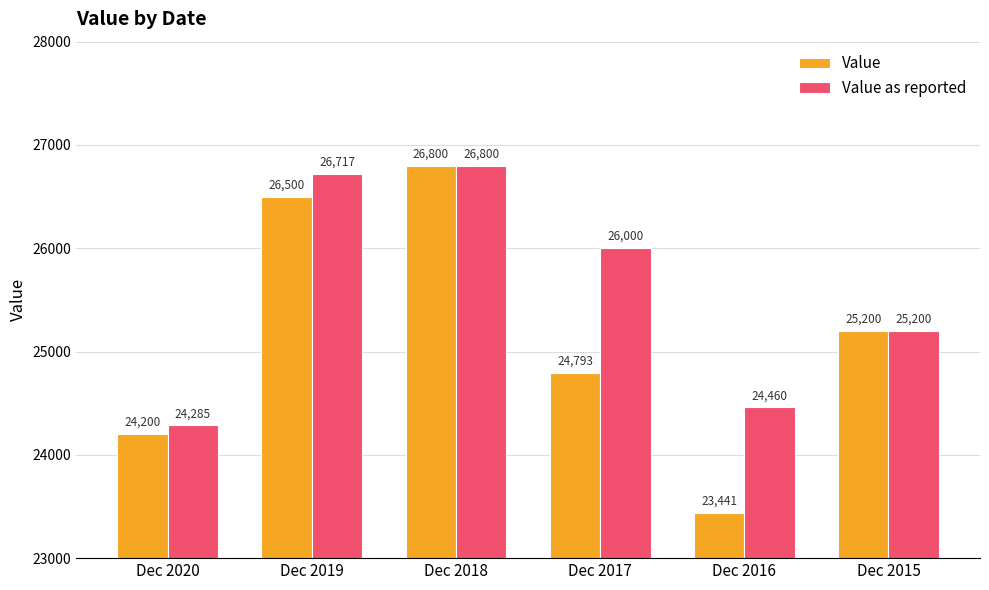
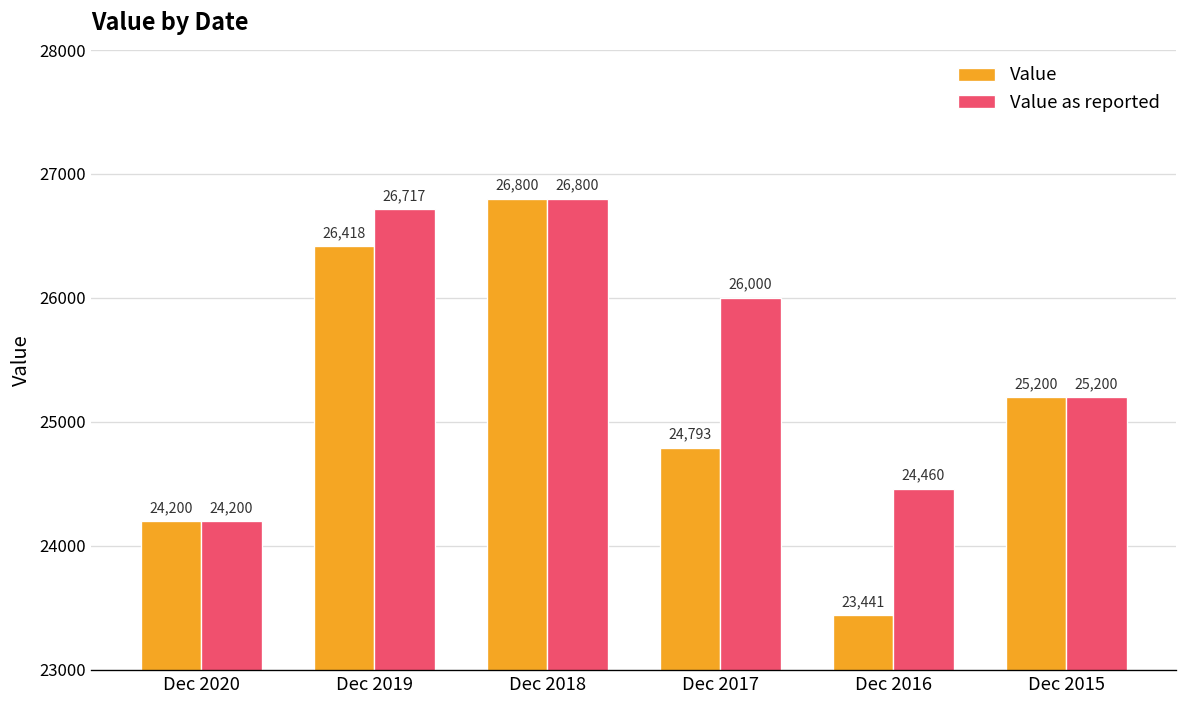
  {
    "Value": {
      "Dec 2020": "24,200",
-     "Dec 2019": "26,500",
+     "Dec 2019": "26,418",
      "Dec 2018": "26,800",
      "Dec 2017": "24,793",
      "Dec 2016": "23,441",
      "Dec 2015": "25,200"
    },
    "Value as reported": {
-     "Dec 2020": "24,285",
+     "Dec 2020": "24,200",
      "Dec 2019": "26,717",
      "Dec 2018": "26,800",
      "Dec 2017": "26,000",
      "Dec 2016": "24,460",
      "Dec 2015": "25,200"
    }
  }
